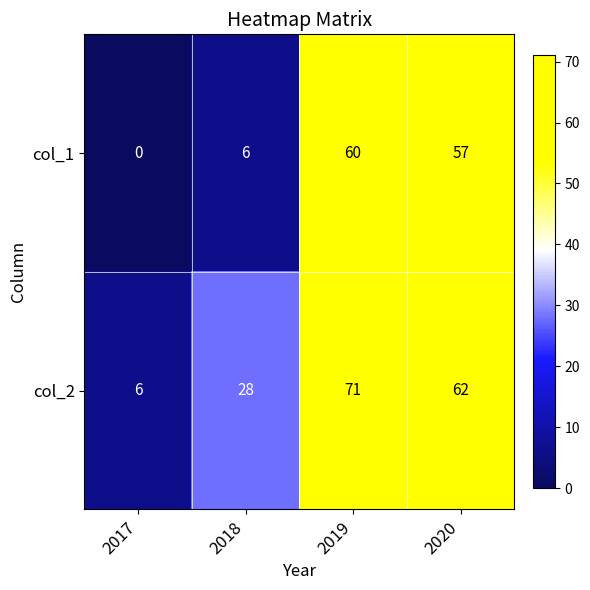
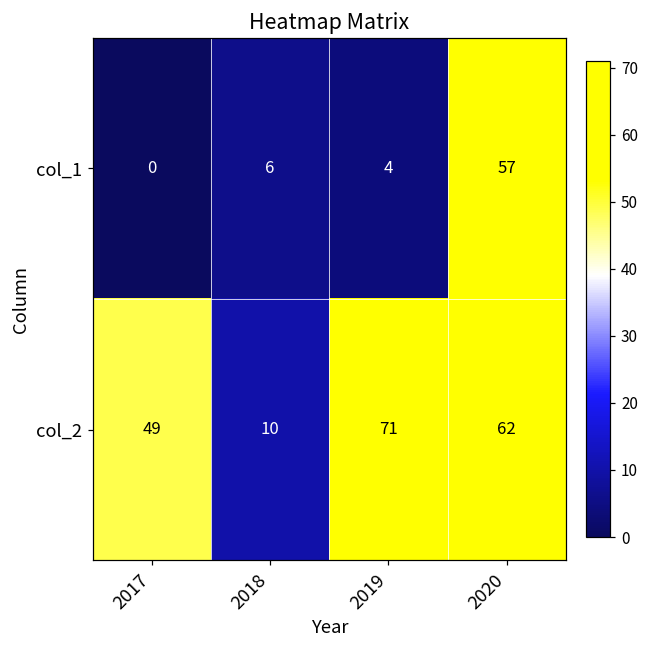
  {
    "col_1": {
      "2017": 0,
      "2018": 6,
-     "2019": 60,
+     "2019": 4,
      "2020": 57
    },
    "col_2": {
-     "2017": 6,
-     "2018": 28,
+     "2017": 49,
+     "2018": 10,
      "2019": 71,
      "2020": 62
    }
  }
